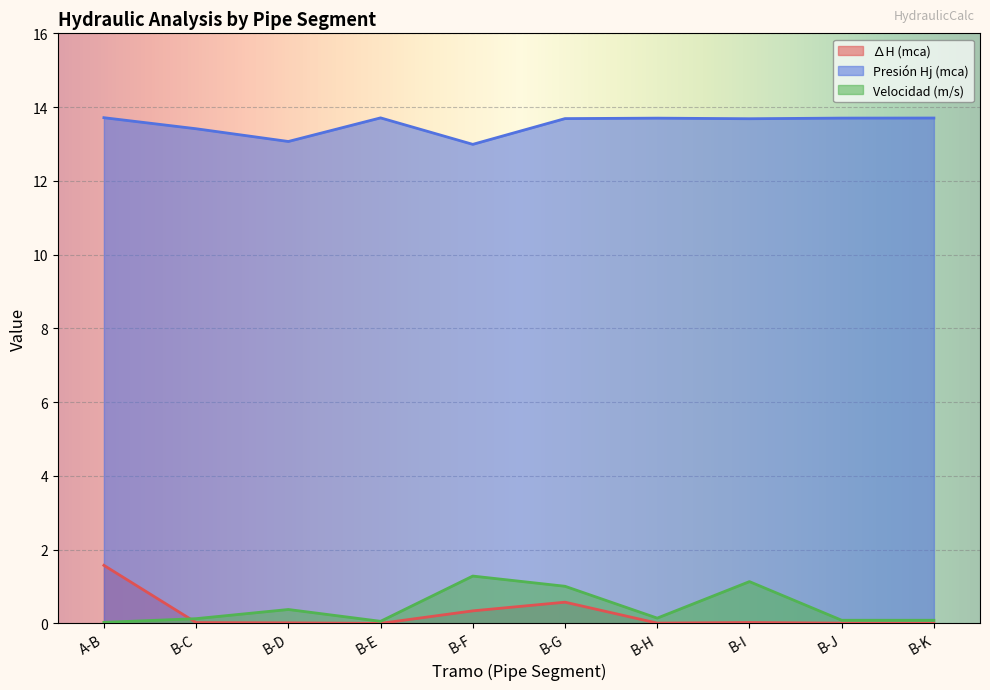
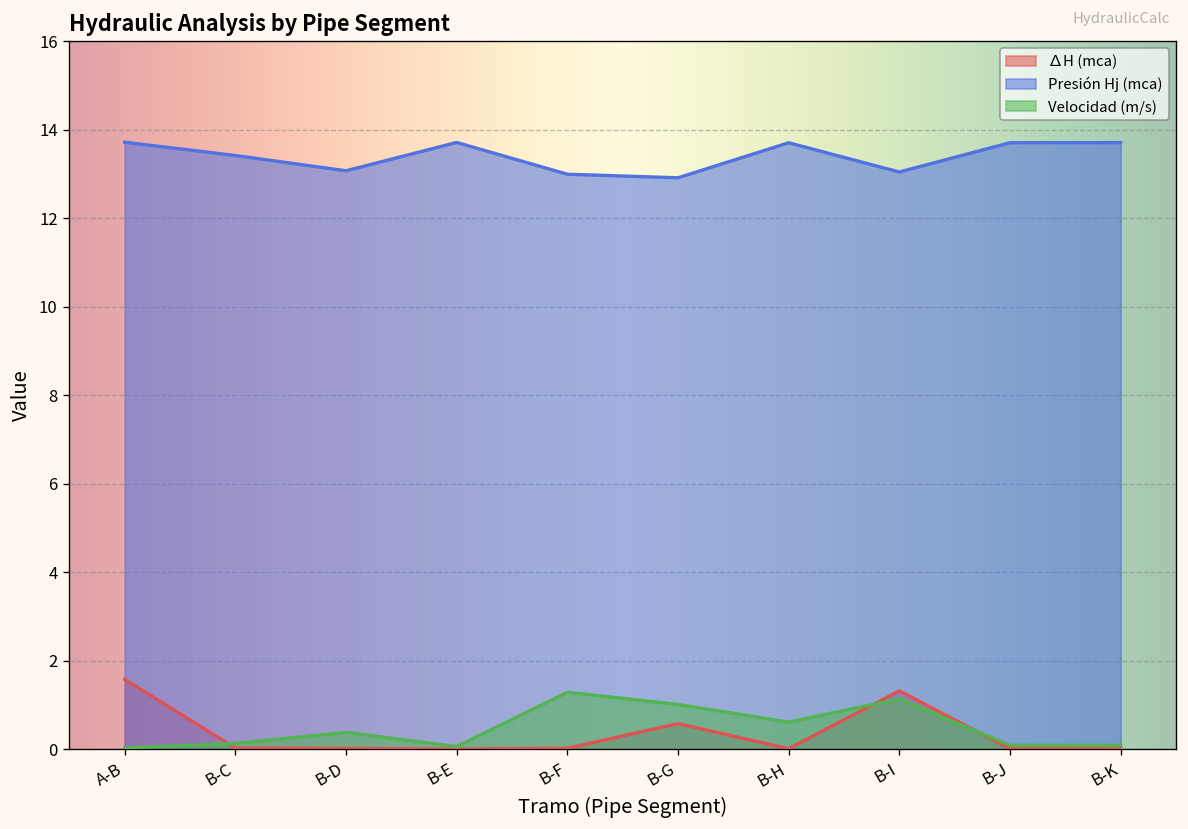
  {
    "∆H (mca)": {
      "A-B": 1.6,
      "B-C": 0.0,
      "B-D": 0.0,
-     "B-F": 0.3,
+     "B-F": 0.0,
      "B-G": 0.6,
      "B-H": 0.0,
-     "B-I": 0.0,
+     "B-I": 1.3,
      "B-J": 0.0,
      "B-K": 0.0
    },
    "Presión Hj (mca)": {
      "A-B": 13.7,
      "B-C": 13.4,
      "B-D": 13.1,
      "B-E": 13.7,
      "B-F": 13.0,
-     "B-G": 13.7,
+     "B-G": 12.9,
      "B-H": 13.7,
-     "B-I": 13.7,
+     "B-I": 13.0,
      "B-J": 13.7,
      "B-K": 13.7
    },
    "Velocidad (m/s)": {
      "A-B": 0.0,
      "B-C": 0.1,
      "B-D": 0.4,
      "B-F": 1.3,
      "B-G": 1.0,
-     "B-H": 0.1,
+     "B-H": 0.6,
      "B-I": 1.1,
      "B-J": 0.1,
      "B-K": 0.1
    }
  }
